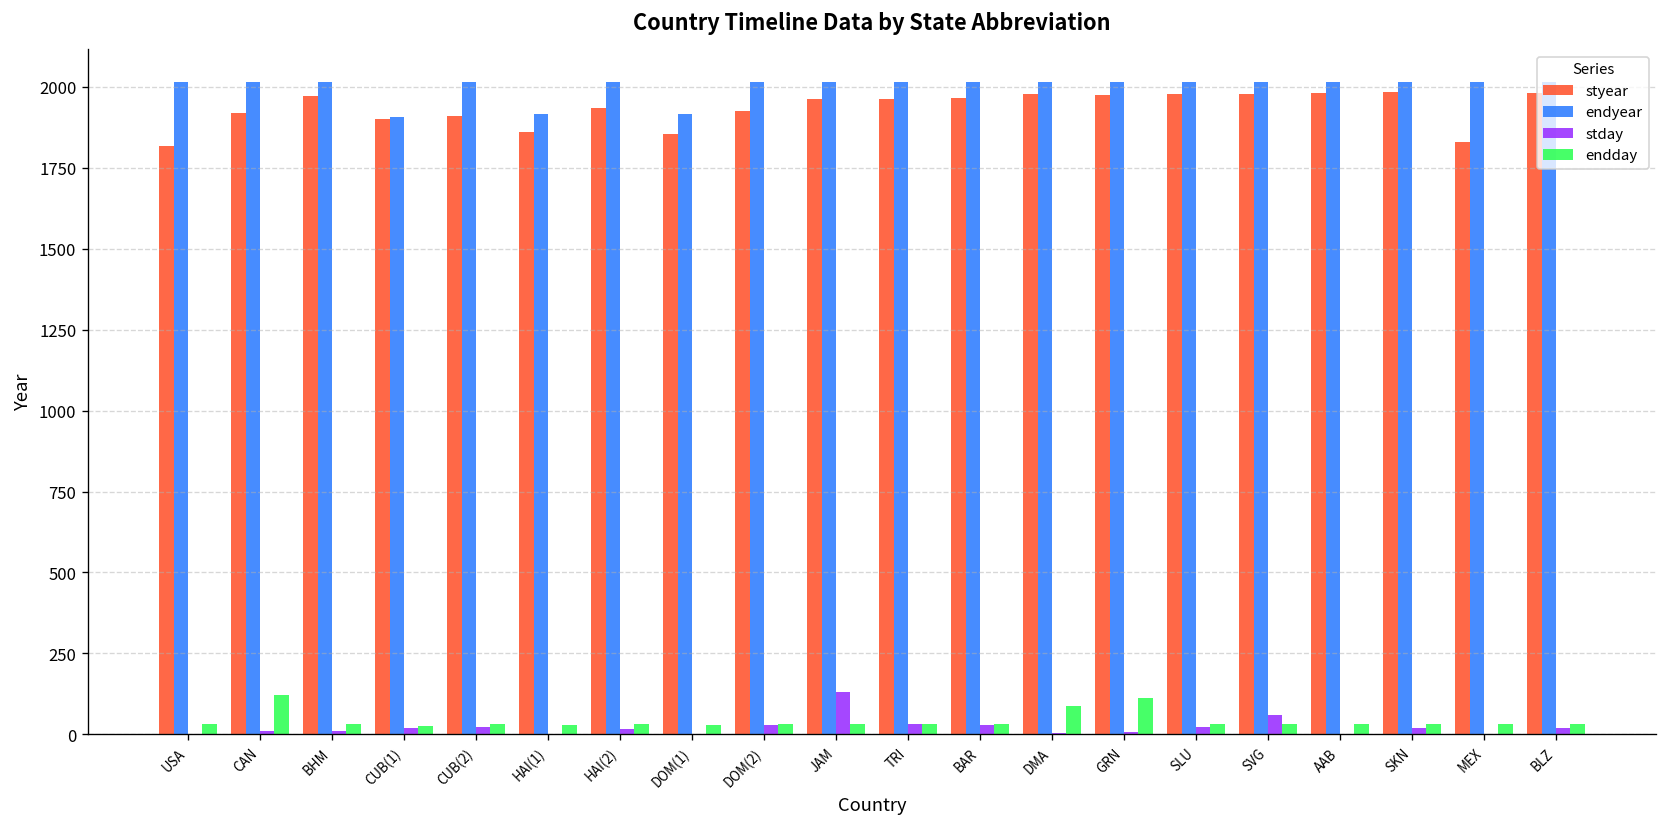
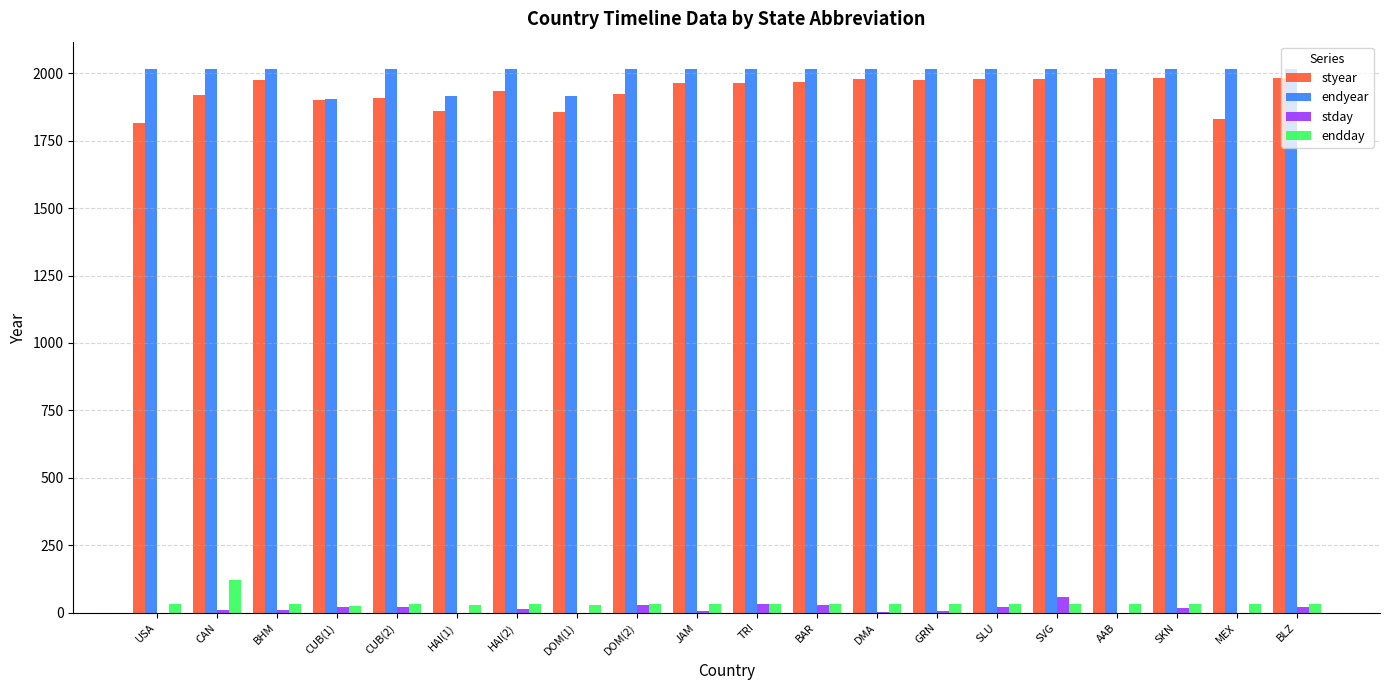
  {
    "styear": {
      "USA": 1820,
      "CAN": 1920,
      "BHM": 1970,
      "CUB(1)": 1900,
      "CUB(2)": 1910,
      "HAI(1)": 1860,
      "HAI(2)": 1930,
      "DOM(1)": 1860,
      "DOM(2)": 1920,
      "JAM": 1960,
      "TRI": 1960,
      "BAR": 1970,
      "DMA": 1980,
      "GRN": 1970,
      "SLU": 1980,
      "SVG": 1980,
      "AAB": 1980,
      "SKN": 1980,
      "MEX": 1830,
      "BLZ": 1980
    },
    "endyear": {
      "USA": 2020,
      "CAN": 2020,
      "BHM": 2020,
      "CUB(1)": 1910,
      "CUB(2)": 2020,
      "HAI(1)": 1920,
      "HAI(2)": 2020,
      "DOM(1)": 1920,
      "DOM(2)": 2020,
      "JAM": 2020,
      "TRI": 2020,
      "BAR": 2020,
      "DMA": 2020,
      "GRN": 2020,
      "SLU": 2020,
      "SVG": 2020,
      "AAB": 2020,
      "SKN": 2020,
      "MEX": 2020
    },
    "stday": {
      "CAN": 10,
      "BHM": 10,
      "CUB(1)": 20,
      "CUB(2)": 20,
      "HAI(2)": 20,
      "DOM(2)": 30,
-     "JAM": 130,
+     "JAM": 10,
      "TRI": 30,
      "BAR": 30,
      "SLU": 20,
      "SVG": 60,
      "SKN": 20,
      "BLZ": 20
    },
    "endday": {
      "USA": 30,
      "CAN": 120,
      "BHM": 30,
      "CUB(1)": 30,
      "CUB(2)": 30,
      "HAI(1)": 30,
      "HAI(2)": 30,
      "DOM(1)": 30,
      "DOM(2)": 30,
      "JAM": 30,
      "TRI": 30,
      "BAR": 30,
-     "DMA": 90,
-     "GRN": 110,
+     "DMA": 30,
+     "GRN": 30,
      "SLU": 30,
      "SVG": 30,
      "AAB": 30,
      "SKN": 30,
      "MEX": 30,
      "BLZ": 30
    }
  }
